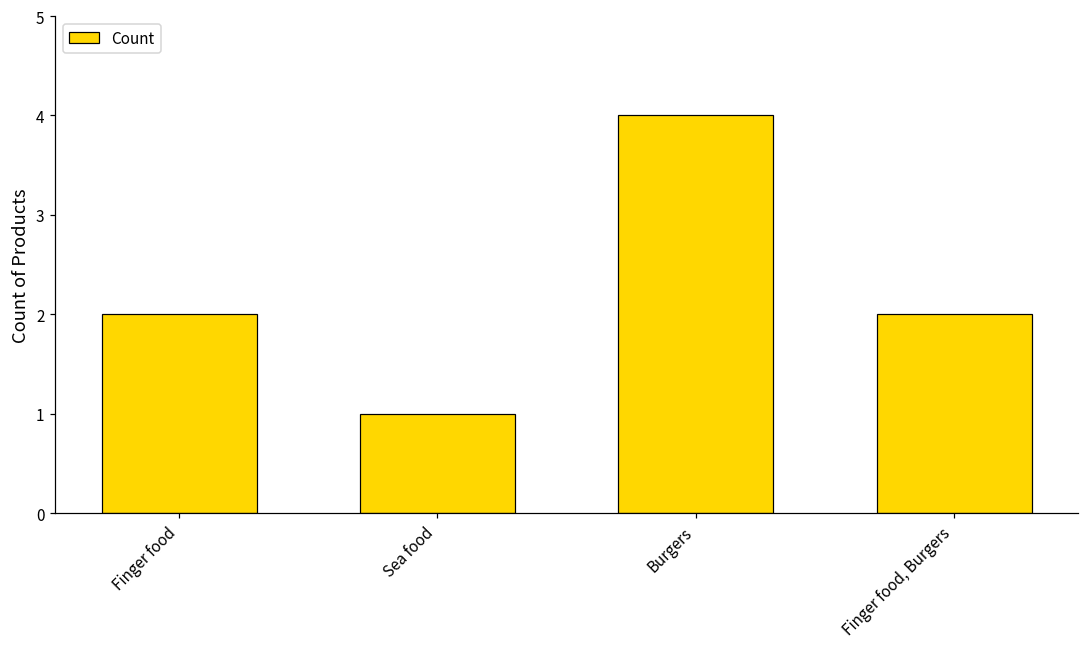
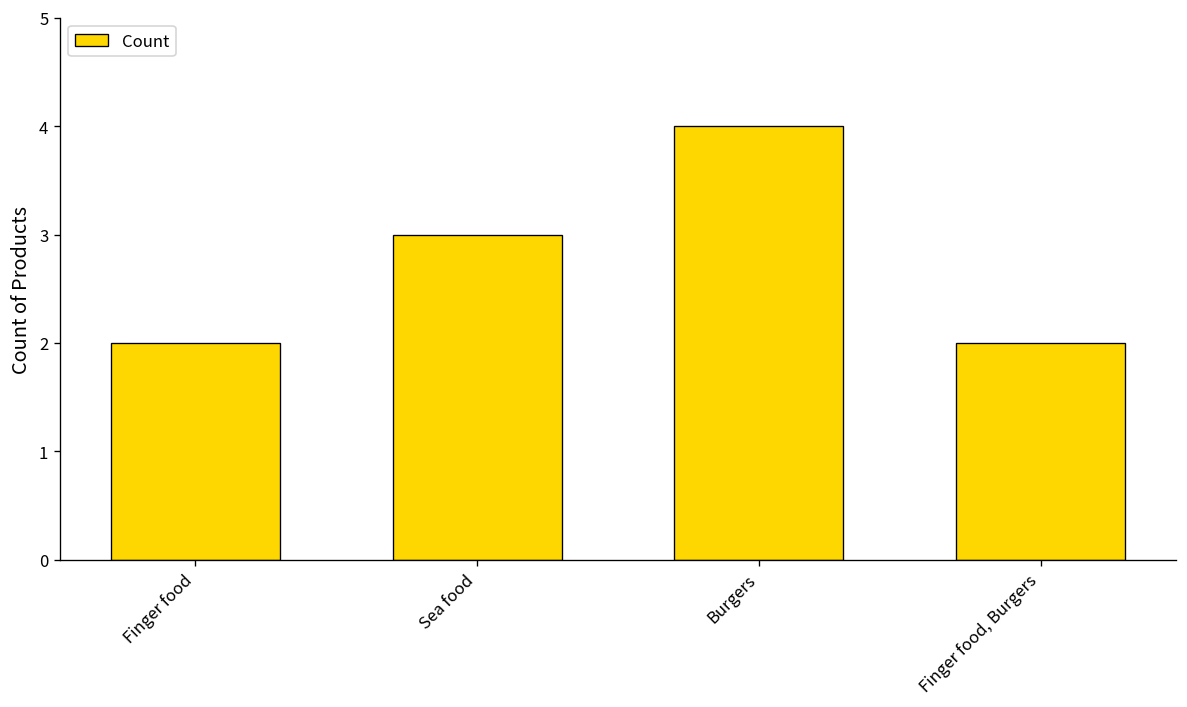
  {
    "Finger food": 2,
-   "Sea food": 1,
+   "Sea food": 3,
    "Burgers": 4,
    "Finger food, Burgers": 2
  }
